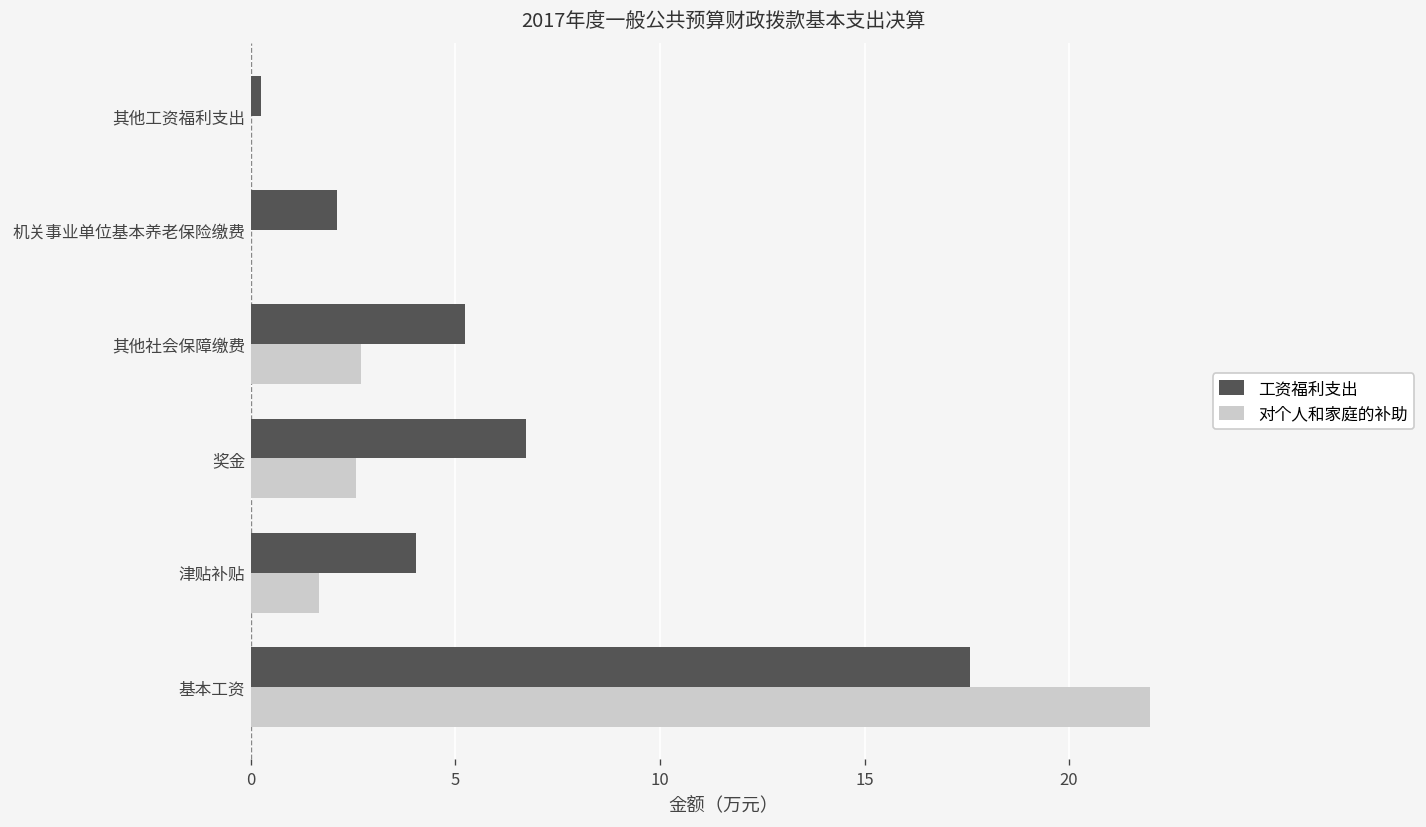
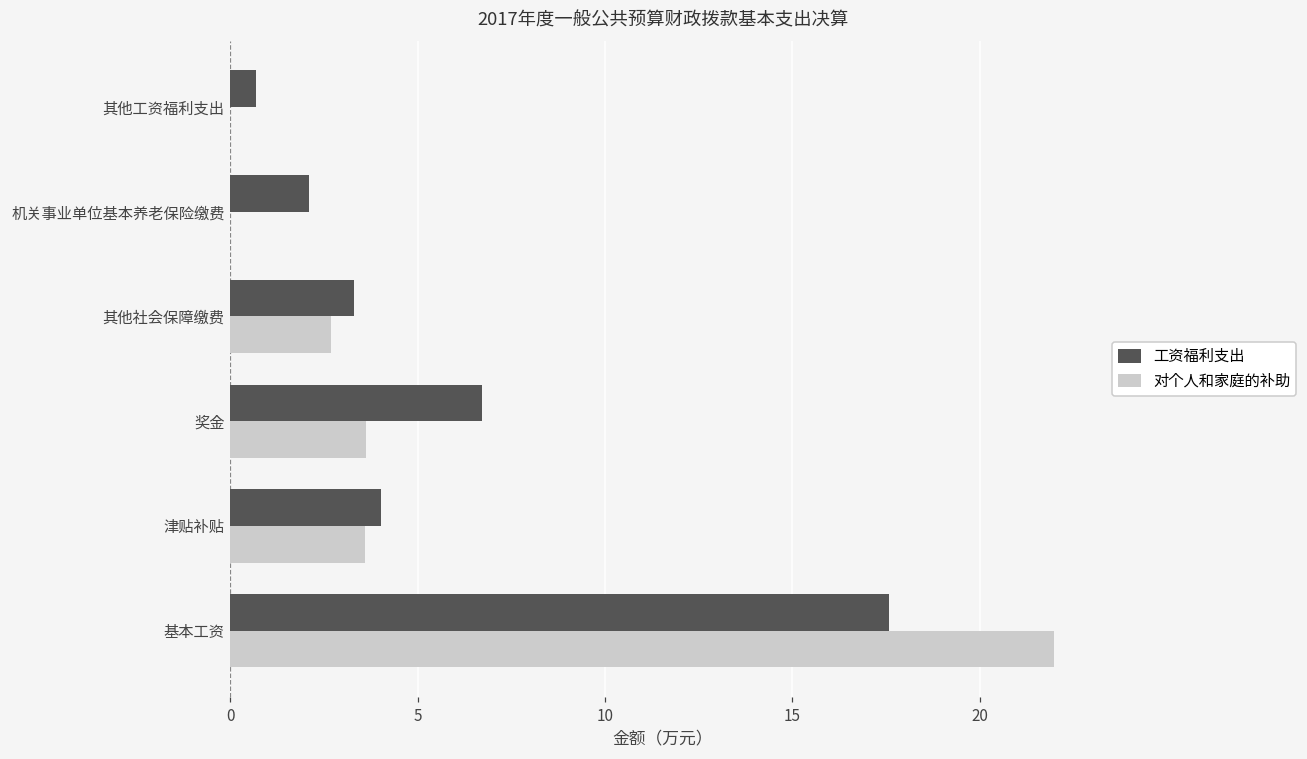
  {
    "工资福利支出": {
-     "其他工资福利支出": 0.3,
+     "其他工资福利支出": 0.7,
      "机关事业单位基本养老保险缴费": 2.1,
-     "其他社会保障缴费": 5.2,
+     "其他社会保障缴费": 3.3,
      "奖金": 6.7,
      "津贴补贴": 4.0,
      "基本工资": 17.6
    },
    "对个人和家庭的补助": {
      "其他工资福利支出": 0.0,
      "机关事业单位基本养老保险缴费": 0.0,
      "其他社会保障缴费": 2.7,
-     "奖金": 2.6,
-     "津贴补贴": 1.7,
+     "奖金": 3.6,
+     "津贴补贴": 3.6,
      "基本工资": 22.0
    }
  }
